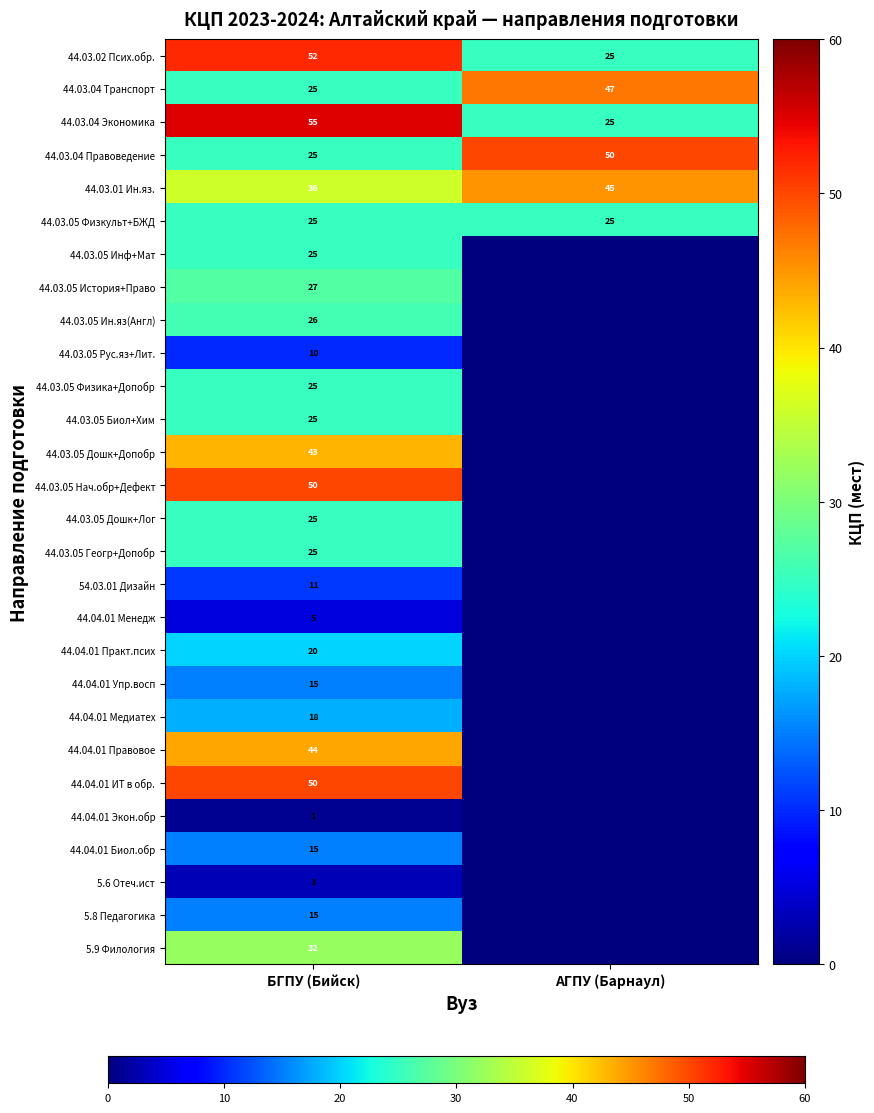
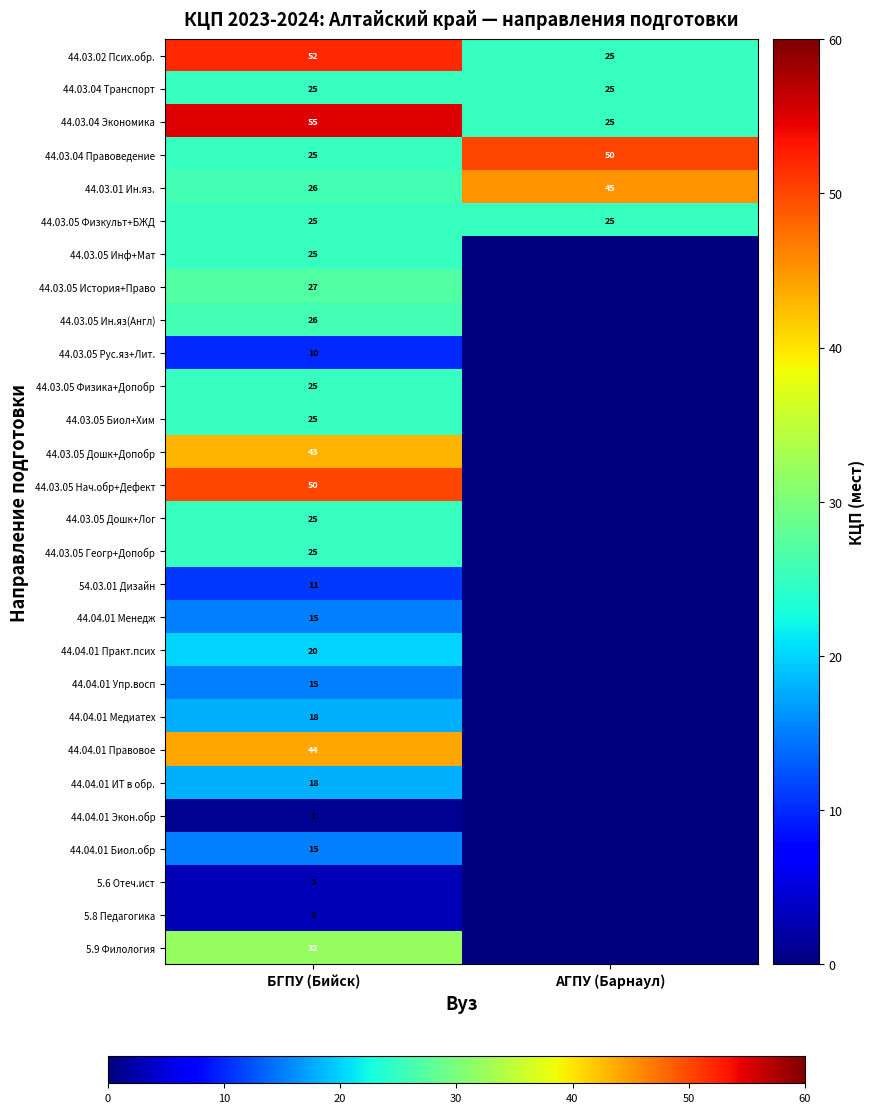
  {
    "44.03.02 Псих.обр.": {
      "БГПУ (Бийск)": 52,
      "АГПУ (Барнаул)": 25
    },
    "44.03.04 Транспорт": {
      "БГПУ (Бийск)": 25,
-     "АГПУ (Барнаул)": 47
+     "АГПУ (Барнаул)": 25
    },
    "44.03.04 Экономика": {
      "БГПУ (Бийск)": 55,
      "АГПУ (Барнаул)": 25
    },
    "44.03.04 Правоведение": {
      "БГПУ (Бийск)": 25,
      "АГПУ (Барнаул)": 50
    },
    "44.03.01 Ин.яз.": {
-     "БГПУ (Бийск)": 36,
+     "БГПУ (Бийск)": 26,
      "АГПУ (Барнаул)": 45
    },
    "44.03.05 Физкульт+БЖД": {
      "БГПУ (Бийск)": 25,
      "АГПУ (Барнаул)": 25
    },
    "44.03.05 Инф+Мат": {
      "БГПУ (Бийск)": 25
    },
    "44.03.05 История+Право": {
      "БГПУ (Бийск)": 27
    },
    "44.03.05 Ин.яз(Англ)": {
      "БГПУ (Бийск)": 26
    },
    "44.03.05 Рус.яз+Лит.": {
      "БГПУ (Бийск)": 10
    },
    "44.03.05 Физика+Допобр": {
      "БГПУ (Бийск)": 25
    },
    "44.03.05 Биол+Хим": {
      "БГПУ (Бийск)": 25
    },
    "44.03.05 Дошк+Допобр": {
      "БГПУ (Бийск)": 43
    },
    "44.03.05 Нач.обр+Дефект": {
      "БГПУ (Бийск)": 50
    },
    "44.03.05 Дошк+Лог": {
      "БГПУ (Бийск)": 25
    },
    "44.03.05 Геогр+Допобр": {
      "БГПУ (Бийск)": 25
    },
    "54.03.01 Дизайн": {
      "БГПУ (Бийск)": 11
    },
    "44.04.01 Менедж": {
-     "БГПУ (Бийск)": 5
+     "БГПУ (Бийск)": 15
    },
    "44.04.01 Практ.псих": {
      "БГПУ (Бийск)": 20
    },
    "44.04.01 Упр.восп": {
      "БГПУ (Бийск)": 15
    },
    "44.04.01 Медиатех": {
      "БГПУ (Бийск)": 18
    },
    "44.04.01 Правовое": {
      "БГПУ (Бийск)": 44
    },
    "44.04.01 ИТ в обр.": {
-     "БГПУ (Бийск)": 50
+     "БГПУ (Бийск)": 18
    },
    "44.04.01 Экон.обр": {
      "БГПУ (Бийск)": 1
    },
    "44.04.01 Биол.обр": {
      "БГПУ (Бийск)": 15
    },
    "5.6 Отеч.ист": {
      "БГПУ (Бийск)": 3
    },
    "5.8 Педагогика": {
-     "БГПУ (Бийск)": 15
+     "БГПУ (Бийск)": 3
    },
    "5.9 Филология": {
      "БГПУ (Бийск)": 32
    }
  }
